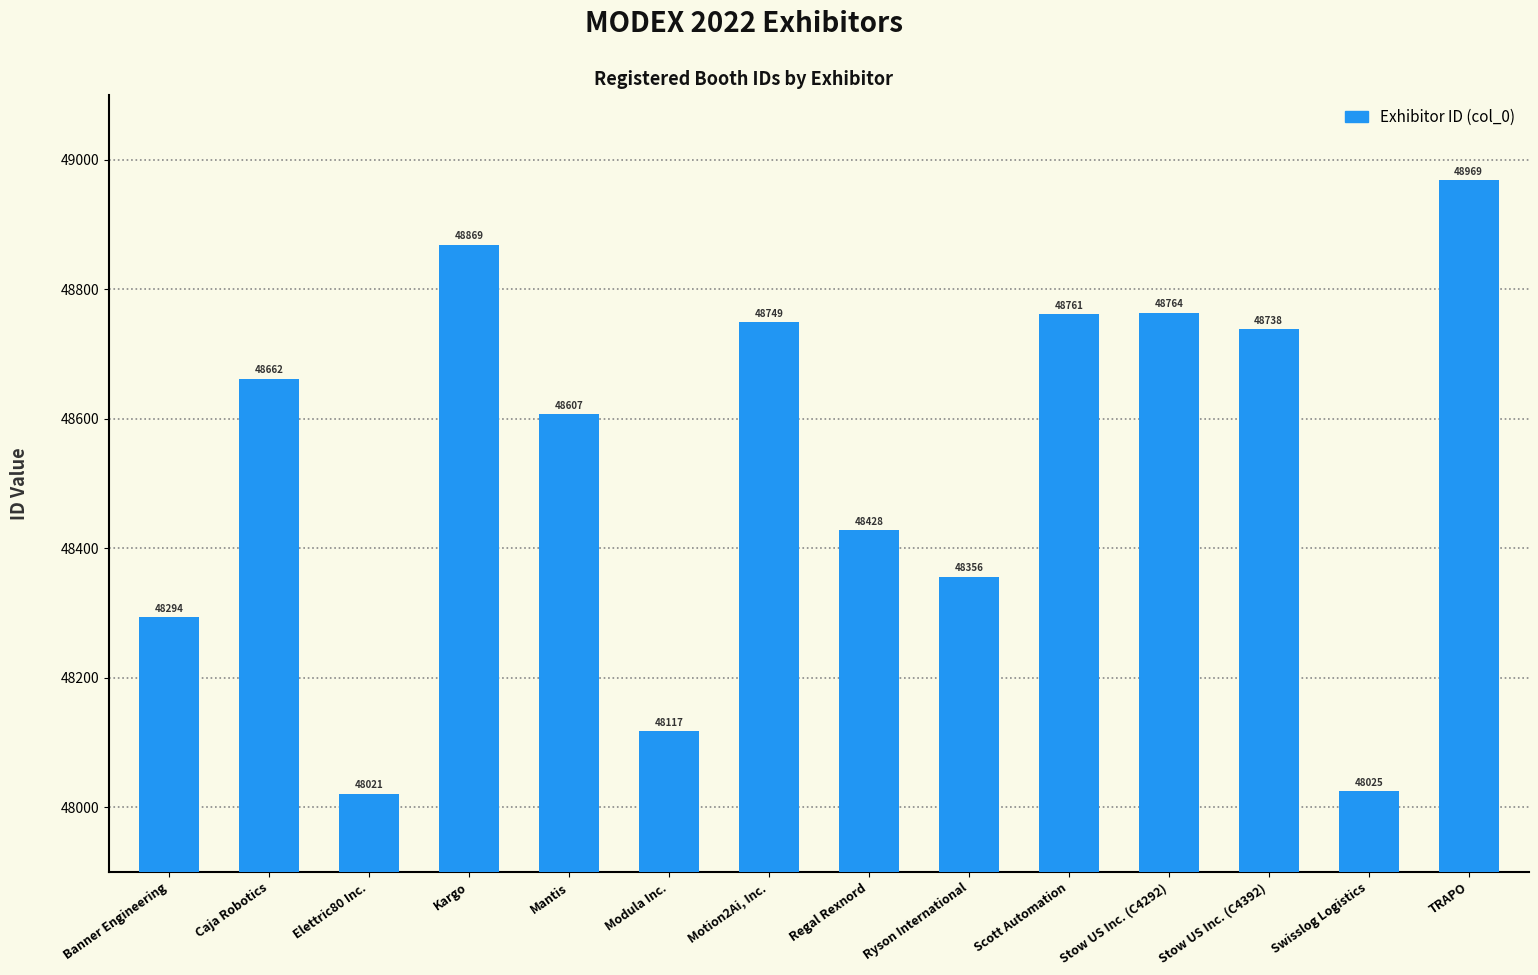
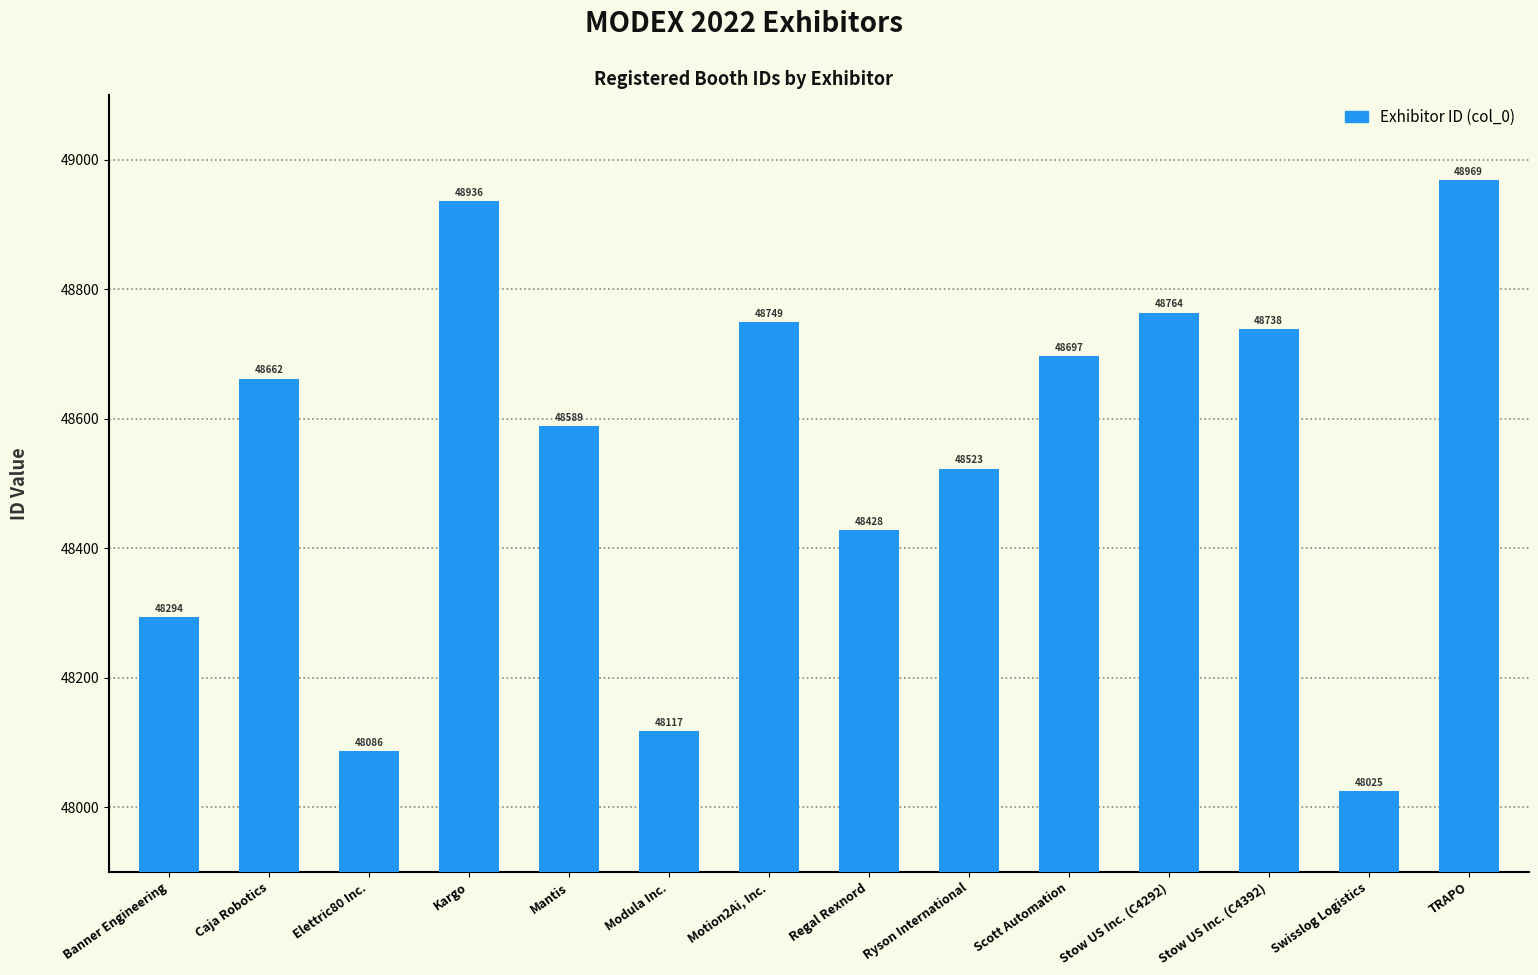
  {
    "Banner Engineering": 48294,
    "Caja Robotics": 48662,
-   "Elettric80 Inc.": 48021,
-   "Kargo": 48869,
-   "Mantis": 48607,
+   "Elettric80 Inc.": 48086,
+   "Kargo": 48936,
+   "Mantis": 48589,
    "Modula Inc.": 48117,
    "Motion2Ai, Inc.": 48749,
    "Regal Rexnord": 48428,
-   "Ryson International": 48356,
-   "Scott Automation": 48761,
+   "Ryson International": 48523,
+   "Scott Automation": 48697,
    "Stow US Inc. (C4292)": 48764,
    "Stow US Inc. (C4392)": 48738,
    "Swisslog Logistics": 48025,
    "TRAPO": 48969
  }
